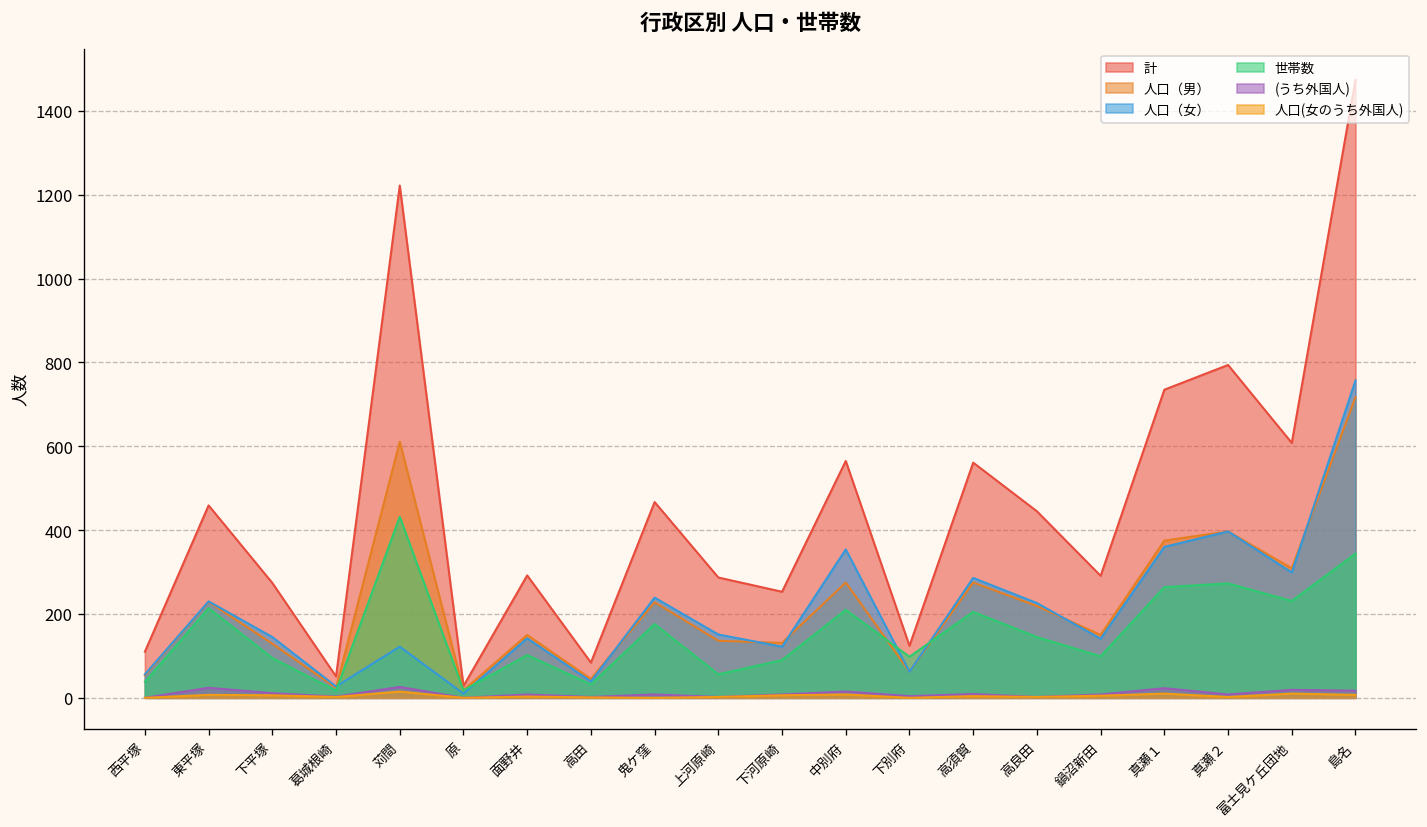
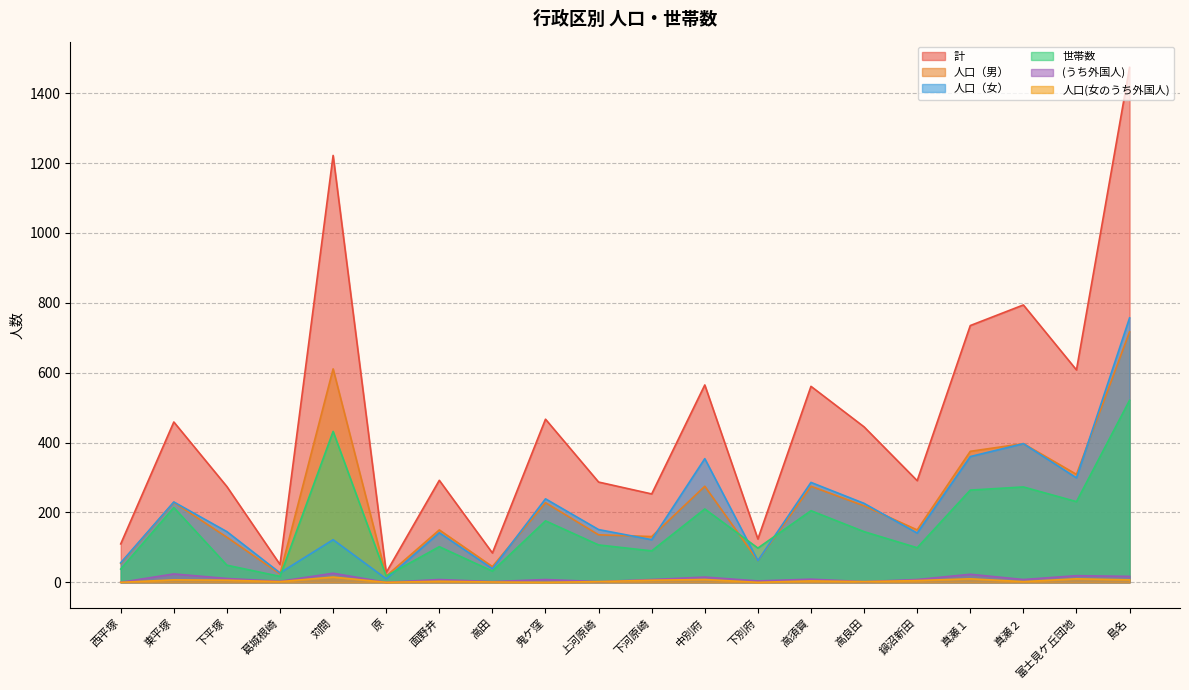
  {
    "人口（女）": {
      "下平塚": 150,
      "苅間": 120,
      "原": 10,
      "面野井": 140,
      "鬼ケ窪": 240,
      "上河原崎": 150,
      "下河原崎": 120,
      "中別府": 350,
      "高須賀": 290,
      "鍋沼新田": 140,
      "真瀬１": 360,
      "富士見ケ丘団地": 300,
      "島名": 760
    },
    "世帯数": {
      "西平塚": 40,
      "東平塚": 210,
-     "下平塚": 100,
+     "下平塚": 50,
      "苅間": 430,
      "面野井": 100,
      "鬼ケ窪": 180,
-     "上河原崎": 60,
+     "上河原崎": 110,
      "下河原崎": 90,
      "中別府": 210,
      "下別府": 100,
      "高須賀": 210,
      "高良田": 150,
      "鍋沼新田": 100,
      "真瀬１": 260,
      "真瀬２": 270,
      "富士見ケ丘団地": 230,
-     "島名": 340
+     "島名": 520
    },
    "(うち外国人)": {
      "東平塚": 20,
      "苅間": 30,
      "鬼ケ窪": 10,
      "真瀬１": 20,
      "富士見ケ丘団地": 20,
      "島名": 20
    }
  }
